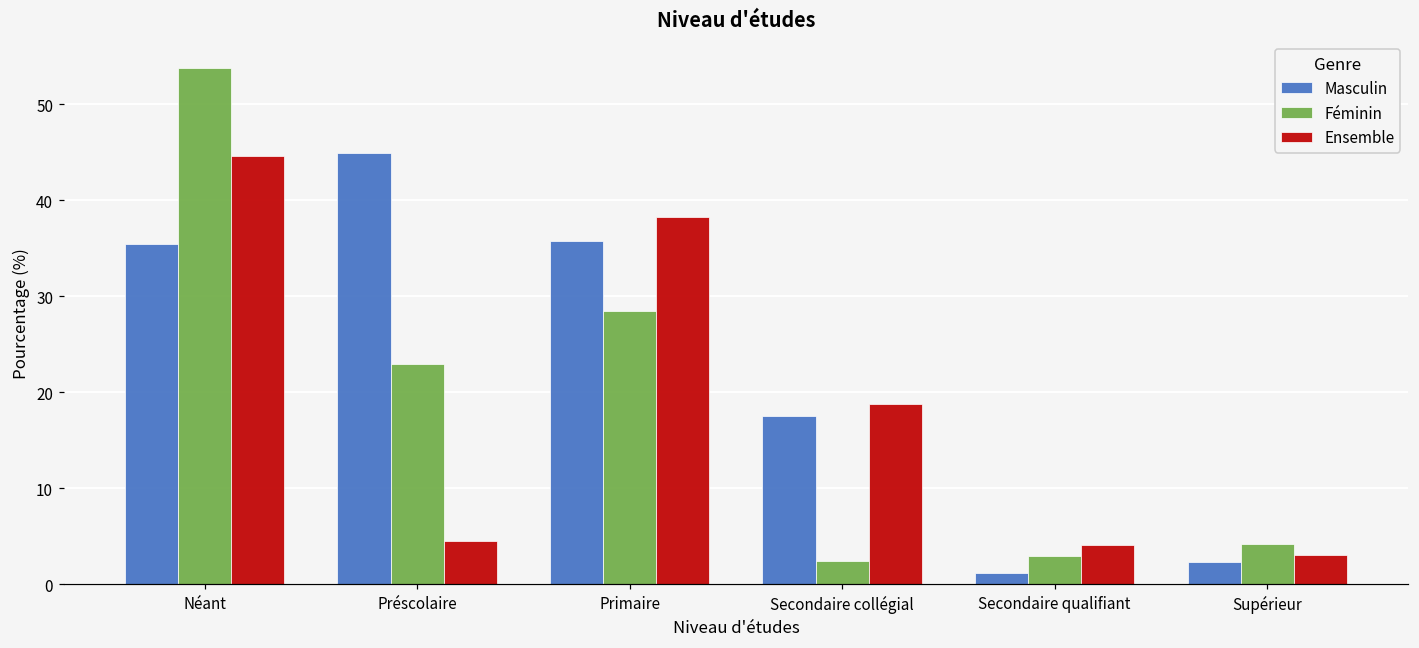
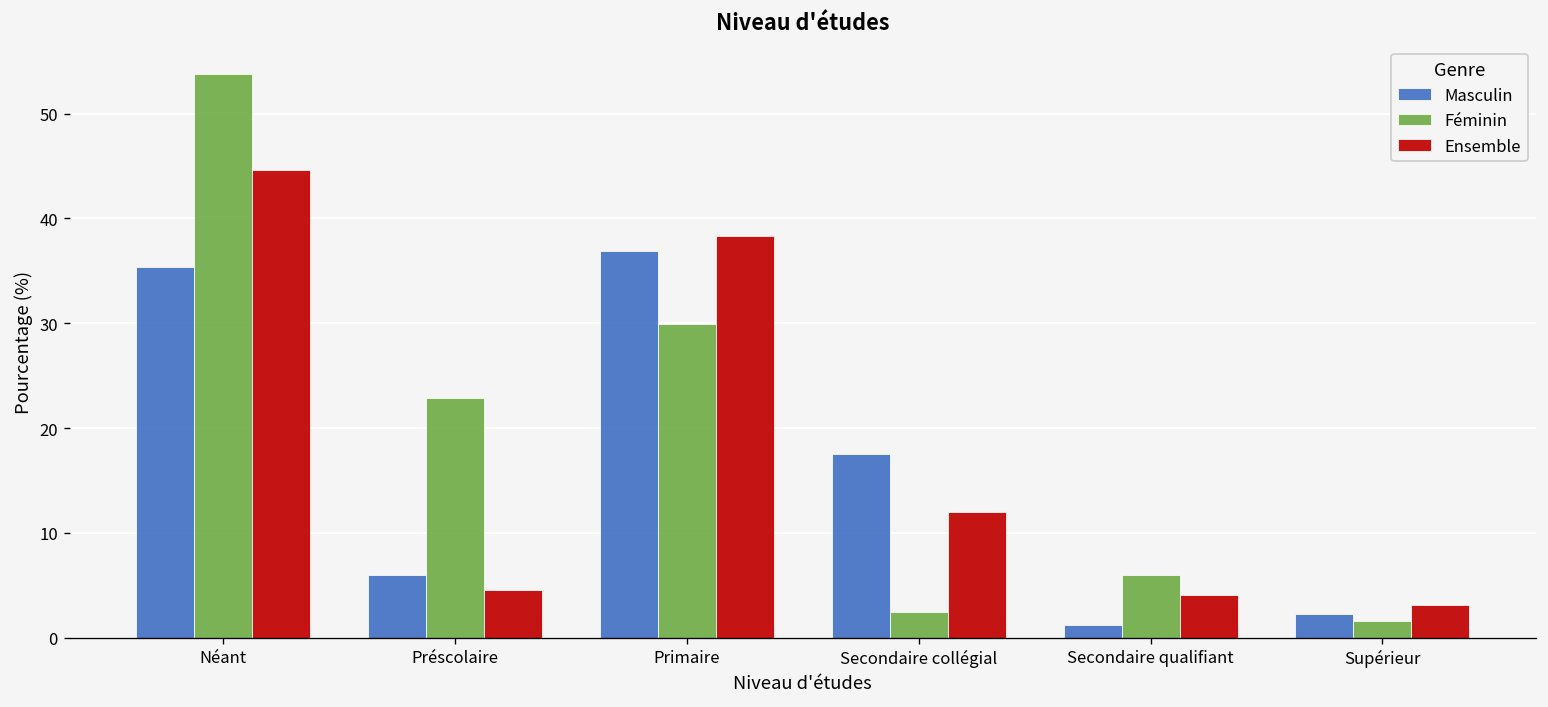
  {
    "Masculin": {
      "Néant": 35,
-     "Préscolaire": 45,
-     "Primaire": 36,
+     "Préscolaire": 6,
+     "Primaire": 37,
      "Secondaire collégial": 18,
      "Secondaire qualifiant": 1,
      "Supérieur": 2
    },
    "Féminin": {
      "Néant": 54,
      "Préscolaire": 23,
-     "Primaire": 29,
+     "Primaire": 30,
      "Secondaire collégial": 2,
-     "Secondaire qualifiant": 3,
-     "Supérieur": 4
+     "Secondaire qualifiant": 6,
+     "Supérieur": 2
    },
    "Ensemble": {
      "Néant": 45,
      "Préscolaire": 5,
      "Primaire": 38,
-     "Secondaire collégial": 19,
+     "Secondaire collégial": 12,
      "Secondaire qualifiant": 4,
      "Supérieur": 3
    }
  }
